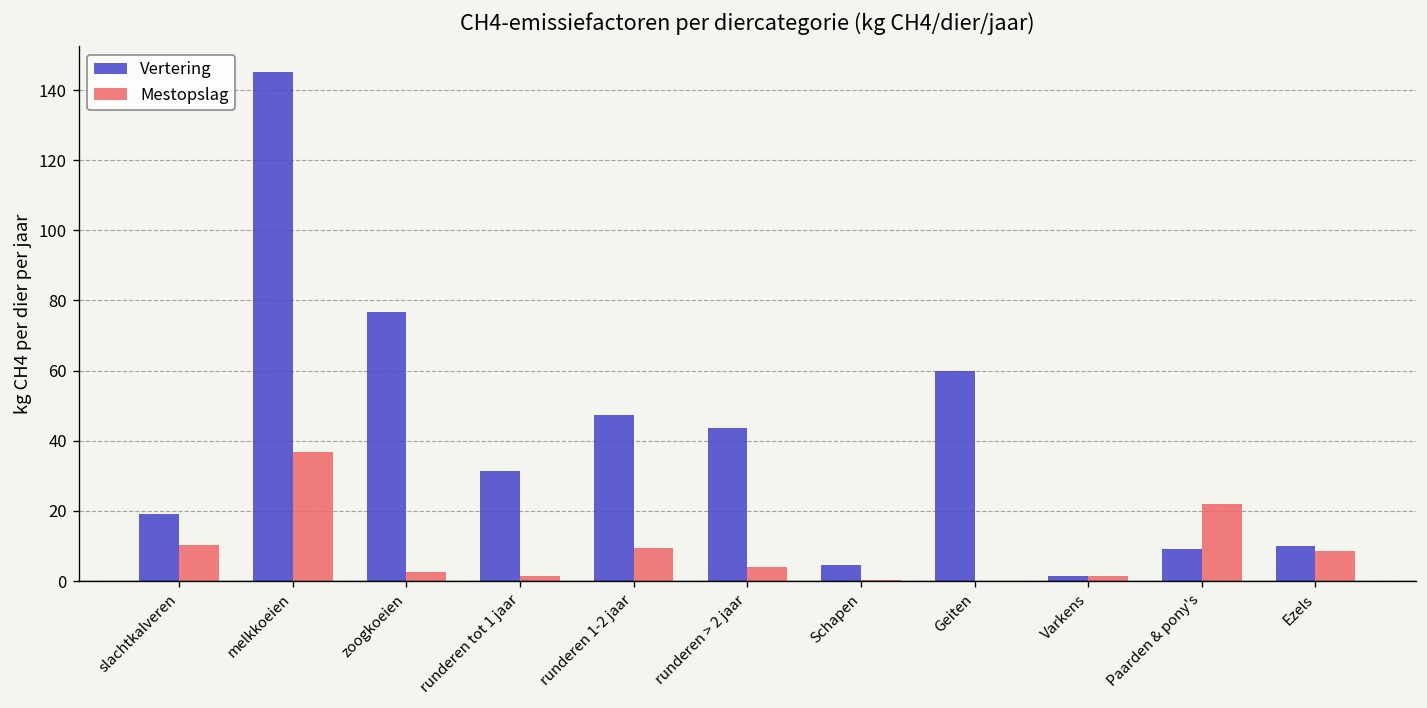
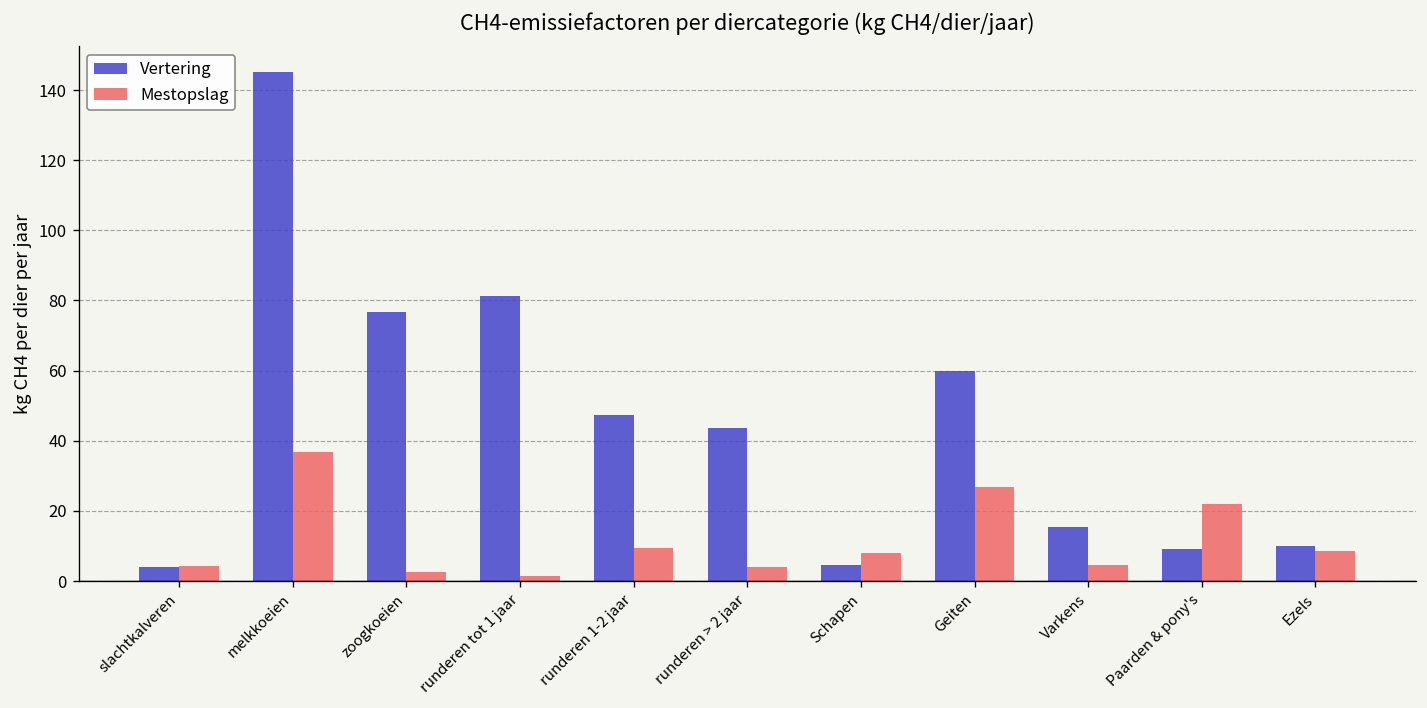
  {
    "Vertering": {
-     "slachtkalveren": 19,
+     "slachtkalveren": 4,
      "melkkoeien": 145,
      "zoogkoeien": 77,
-     "runderen tot 1 jaar": 31,
+     "runderen tot 1 jaar": 81,
      "runderen 1-2 jaar": 47,
      "runderen > 2 jaar": 44,
      "Schapen": 5,
      "Geiten": 60,
-     "Varkens": 2,
+     "Varkens": 15,
      "Paarden & pony's": 9,
      "Ezels": 10
    },
    "Mestopslag": {
-     "slachtkalveren": 10,
+     "slachtkalveren": 4,
      "melkkoeien": 37,
      "zoogkoeien": 3,
      "runderen tot 1 jaar": 1,
      "runderen 1-2 jaar": 9,
      "runderen > 2 jaar": 4,
-     "Schapen": 0,
-     "Geiten": 0,
-     "Varkens": 1,
+     "Schapen": 8,
+     "Geiten": 27,
+     "Varkens": 5,
      "Paarden & pony's": 22,
      "Ezels": 9
    }
  }
